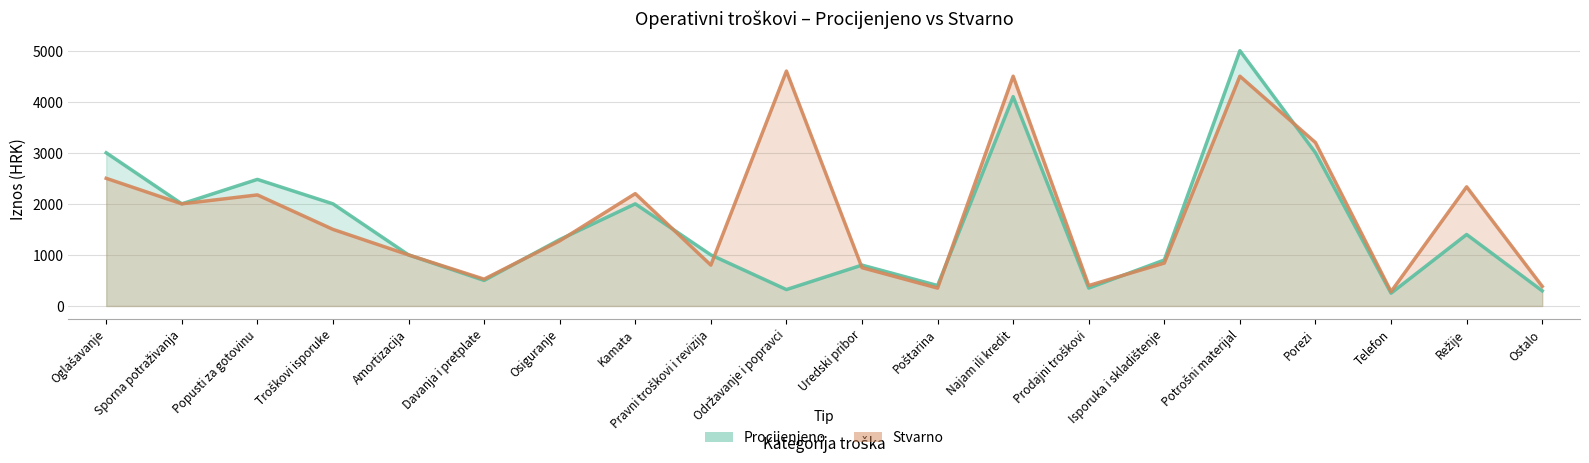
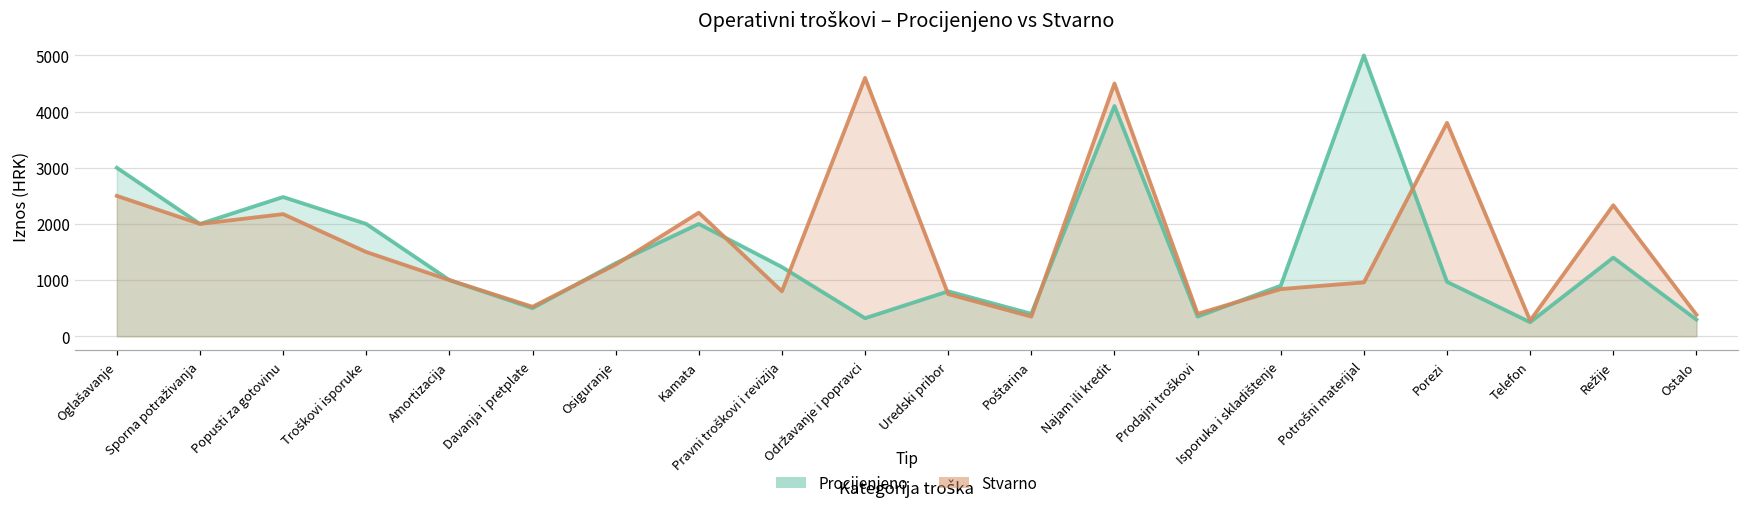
  {
    "Procijenjeno": {
      "Oglašavanje": 3000,
      "Popusti za gotovinu": 2500,
      "Troškovi isporuke": 2000,
      "Kamata": 2000,
-     "Pravni troškovi i revizija": 1000,
+     "Pravni troškovi i revizija": 1200,
      "Održavanje i popravci": 300,
      "Poštarina": 400,
      "Najam ili kredit": 4100,
      "Prodajni troškovi": 400,
      "Isporuka i skladištenje": 900,
      "Potrošni materijal": 5000,
-     "Porezi": 3000,
+     "Porezi": 1000,
      "Režije": 1400,
      "Ostalo": 300
    },
    "Stvarno": {
      "Oglašavanje": 2500,
      "Popusti za gotovinu": 2200,
      "Troškovi isporuke": 1500,
      "Kamata": 2200,
      "Pravni troškovi i revizija": 800,
      "Održavanje i popravci": 4600,
      "Poštarina": 400,
      "Najam ili kredit": 4500,
      "Prodajni troškovi": 400,
      "Isporuka i skladištenje": 800,
-     "Potrošni materijal": 4500,
-     "Porezi": 3200,
+     "Potrošni materijal": 1000,
+     "Porezi": 3800,
      "Režije": 2300,
      "Ostalo": 400
    }
  }
